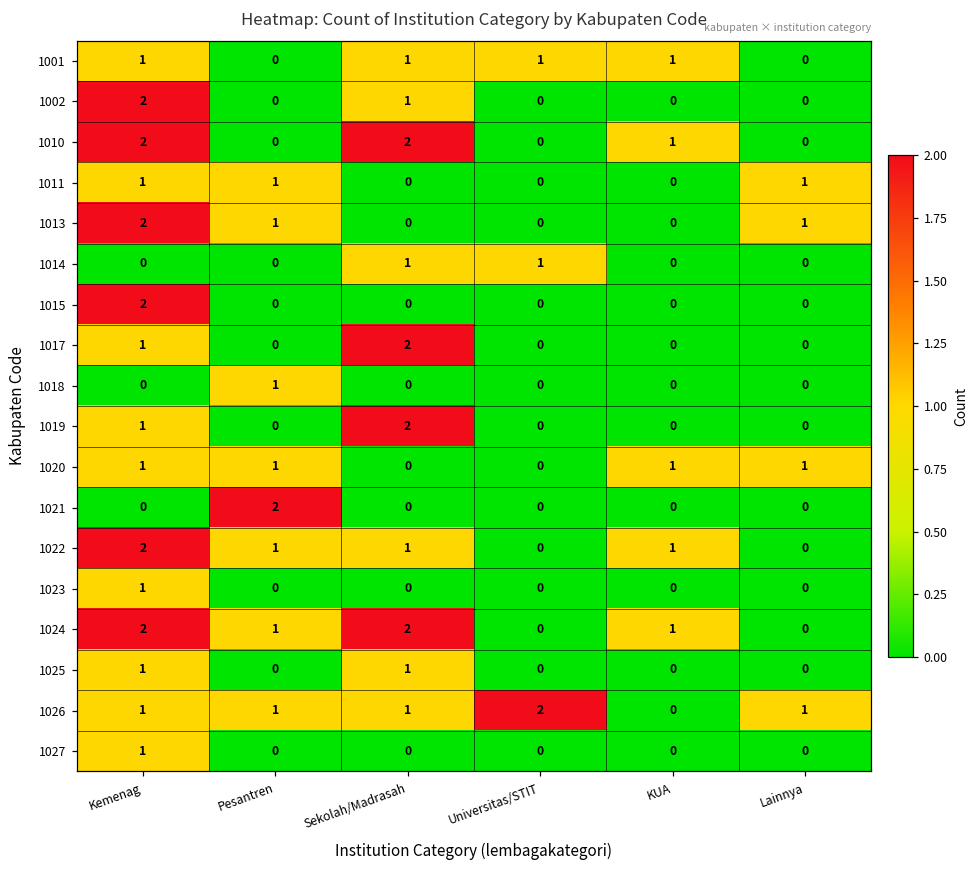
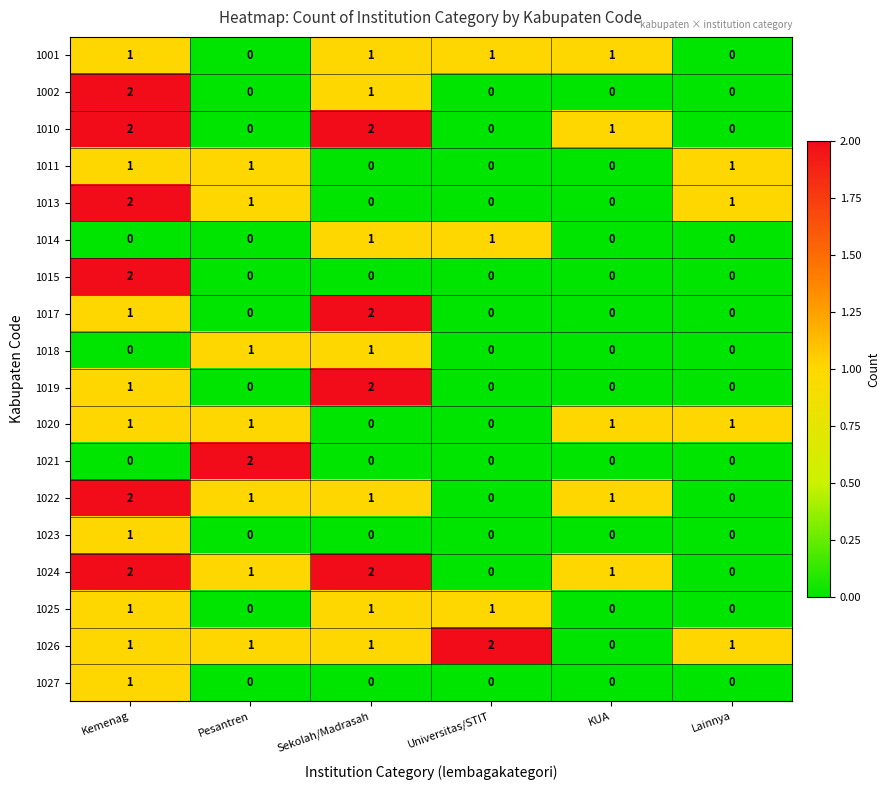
  {
    "1001": {
      "Kemenag": 1,
      "Pesantren": 0,
      "Sekolah/Madrasah": 1,
      "Universitas/STIT": 1,
      "KUA": 1,
      "Lainnya": 0
    },
    "1002": {
      "Kemenag": 2,
      "Pesantren": 0,
      "Sekolah/Madrasah": 1,
      "Universitas/STIT": 0,
      "KUA": 0,
      "Lainnya": 0
    },
    "1010": {
      "Kemenag": 2,
      "Pesantren": 0,
      "Sekolah/Madrasah": 2,
      "Universitas/STIT": 0,
      "KUA": 1,
      "Lainnya": 0
    },
    "1011": {
      "Kemenag": 1,
      "Pesantren": 1,
      "Sekolah/Madrasah": 0,
      "Universitas/STIT": 0,
      "KUA": 0,
      "Lainnya": 1
    },
    "1013": {
      "Kemenag": 2,
      "Pesantren": 1,
      "Sekolah/Madrasah": 0,
      "Universitas/STIT": 0,
      "KUA": 0,
      "Lainnya": 1
    },
    "1014": {
      "Kemenag": 0,
      "Pesantren": 0,
      "Sekolah/Madrasah": 1,
      "Universitas/STIT": 1,
      "KUA": 0,
      "Lainnya": 0
    },
    "1015": {
      "Kemenag": 2,
      "Pesantren": 0,
      "Sekolah/Madrasah": 0,
      "Universitas/STIT": 0,
      "KUA": 0,
      "Lainnya": 0
    },
    "1017": {
      "Kemenag": 1,
      "Pesantren": 0,
      "Sekolah/Madrasah": 2,
      "Universitas/STIT": 0,
      "KUA": 0,
      "Lainnya": 0
    },
    "1018": {
      "Kemenag": 0,
      "Pesantren": 1,
-     "Sekolah/Madrasah": 0,
+     "Sekolah/Madrasah": 1,
      "Universitas/STIT": 0,
      "KUA": 0,
      "Lainnya": 0
    },
    "1019": {
      "Kemenag": 1,
      "Pesantren": 0,
      "Sekolah/Madrasah": 2,
      "Universitas/STIT": 0,
      "KUA": 0,
      "Lainnya": 0
    },
    "1020": {
      "Kemenag": 1,
      "Pesantren": 1,
      "Sekolah/Madrasah": 0,
      "Universitas/STIT": 0,
      "KUA": 1,
      "Lainnya": 1
    },
    "1021": {
      "Kemenag": 0,
      "Pesantren": 2,
      "Sekolah/Madrasah": 0,
      "Universitas/STIT": 0,
      "KUA": 0,
      "Lainnya": 0
    },
    "1022": {
      "Kemenag": 2,
      "Pesantren": 1,
      "Sekolah/Madrasah": 1,
      "Universitas/STIT": 0,
      "KUA": 1,
      "Lainnya": 0
    },
    "1023": {
      "Kemenag": 1,
      "Pesantren": 0,
      "Sekolah/Madrasah": 0,
      "Universitas/STIT": 0,
      "KUA": 0,
      "Lainnya": 0
    },
    "1024": {
      "Kemenag": 2,
      "Pesantren": 1,
      "Sekolah/Madrasah": 2,
      "Universitas/STIT": 0,
      "KUA": 1,
      "Lainnya": 0
    },
    "1025": {
      "Kemenag": 1,
      "Pesantren": 0,
      "Sekolah/Madrasah": 1,
-     "Universitas/STIT": 0,
+     "Universitas/STIT": 1,
      "KUA": 0,
      "Lainnya": 0
    },
    "1026": {
      "Kemenag": 1,
      "Pesantren": 1,
      "Sekolah/Madrasah": 1,
      "Universitas/STIT": 2,
      "KUA": 0,
      "Lainnya": 1
    },
    "1027": {
      "Kemenag": 1,
      "Pesantren": 0,
      "Sekolah/Madrasah": 0,
      "Universitas/STIT": 0,
      "KUA": 0,
      "Lainnya": 0
    }
  }
